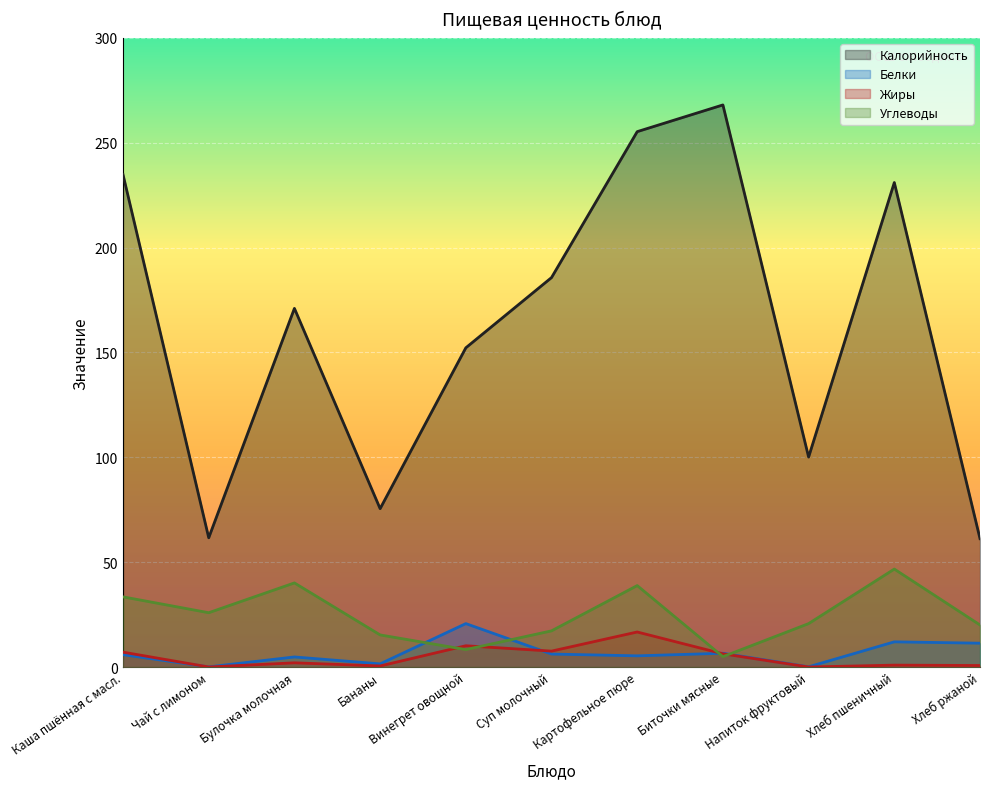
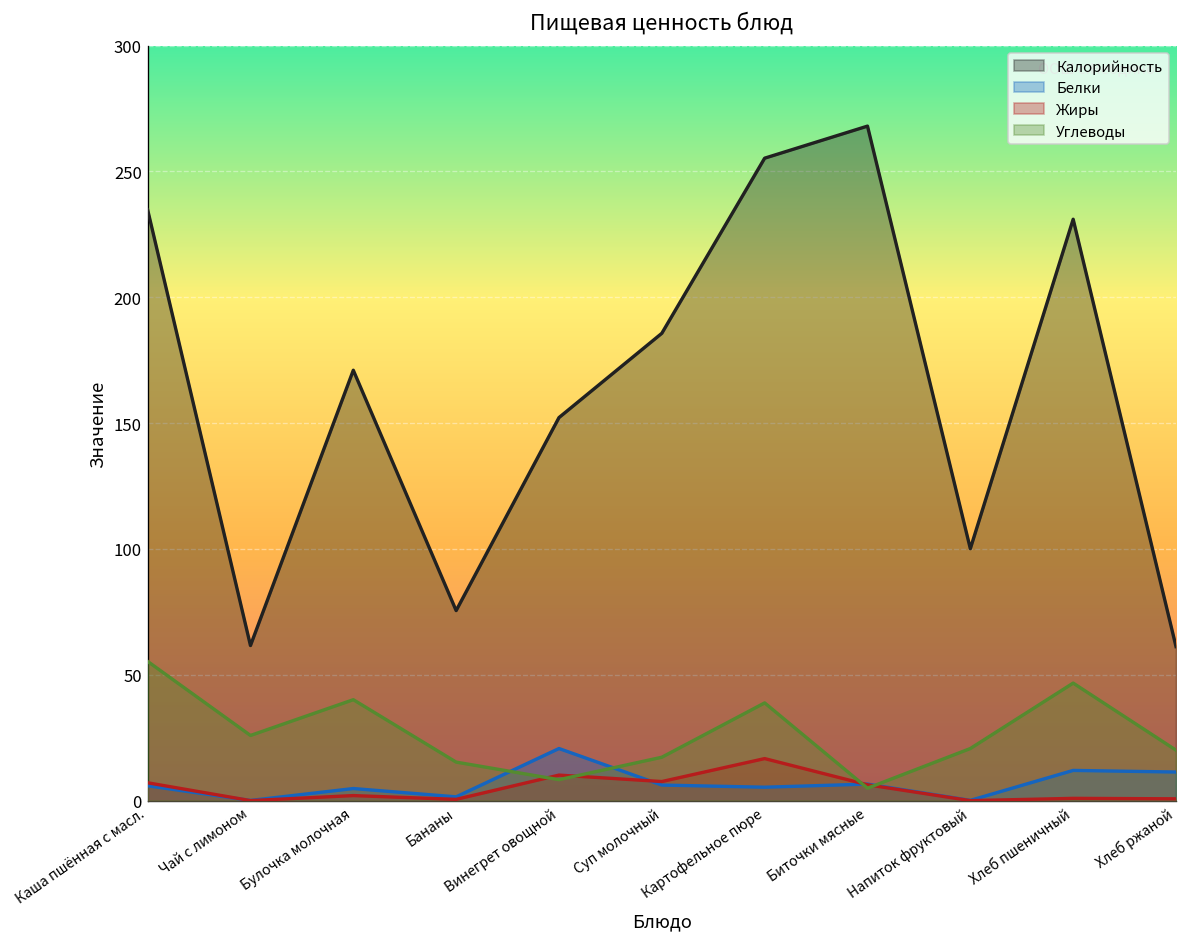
  {
    "Калорийность": {
      "Каша пшённая с масл.": 235,
      "Чай с лимоном": 62,
      "Булочка молочная": 171,
      "Бананы": 76,
      "Винегрет овощной": 152,
      "Суп молочный": 186,
      "Картофельное пюре": 255,
      "Биточки мясные": 268,
      "Напиток фруктовый": 100,
      "Хлеб пшеничный": 231,
      "Хлеб ржаной": 61
    },
    "Белки": {
      "Каша пшённая с масл.": 6,
      "Булочка молочная": 5,
      "Винегрет овощной": 21,
      "Суп молочный": 6,
      "Картофельное пюре": 5,
      "Хлеб пшеничный": 12,
      "Хлеб ржаной": 11
    },
    "Жиры": {
      "Каша пшённая с масл.": 7,
      "Булочка молочная": 2,
      "Винегрет овощной": 10,
      "Суп молочный": 8,
      "Картофельное пюре": 17,
      "Хлеб пшеничный": 1,
      "Хлеб ржаной": 1
    },
    "Углеводы": {
-     "Каша пшённая с масл.": 33,
+     "Каша пшённая с масл.": 55,
      "Чай с лимоном": 26,
      "Булочка молочная": 40,
      "Бананы": 15,
      "Винегрет овощной": 8,
      "Суп молочный": 17,
      "Картофельное пюре": 39,
      "Биточки мясные": 5,
      "Напиток фруктовый": 21,
      "Хлеб пшеничный": 47,
      "Хлеб ржаной": 20
    }
  }
